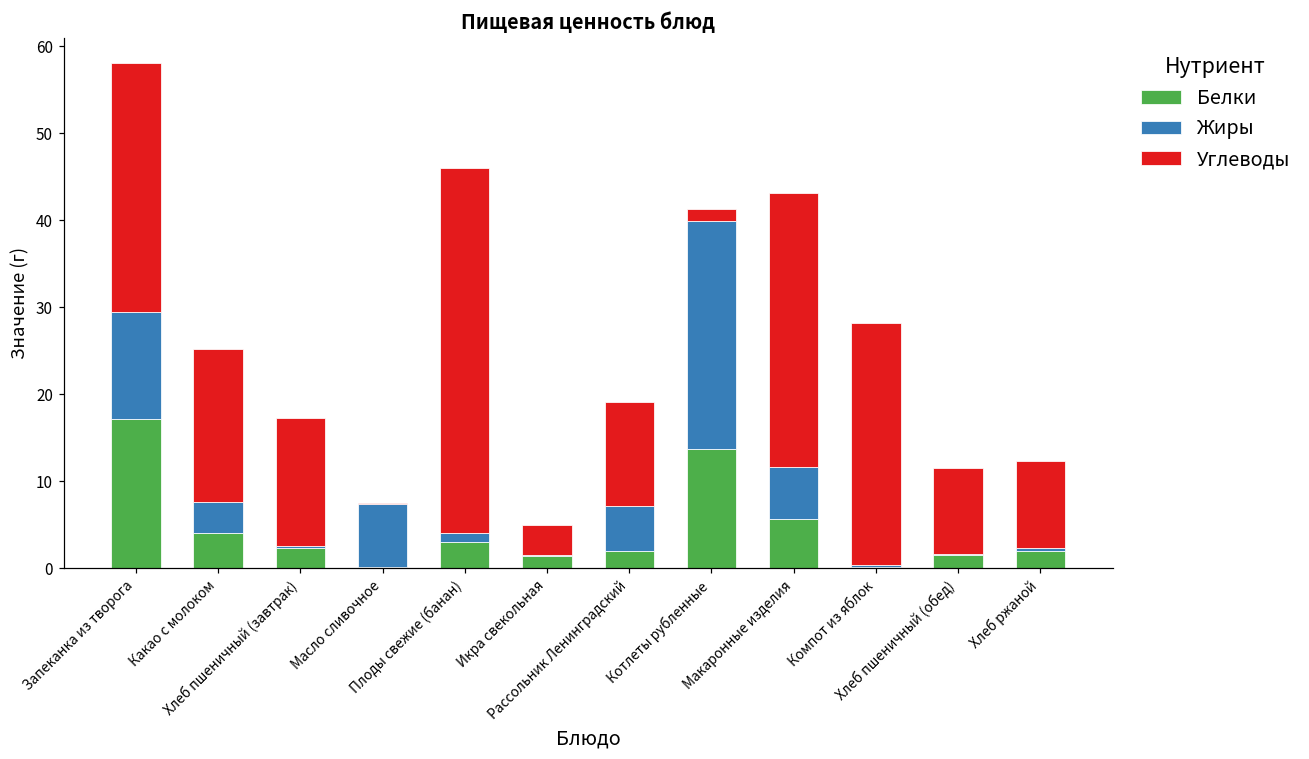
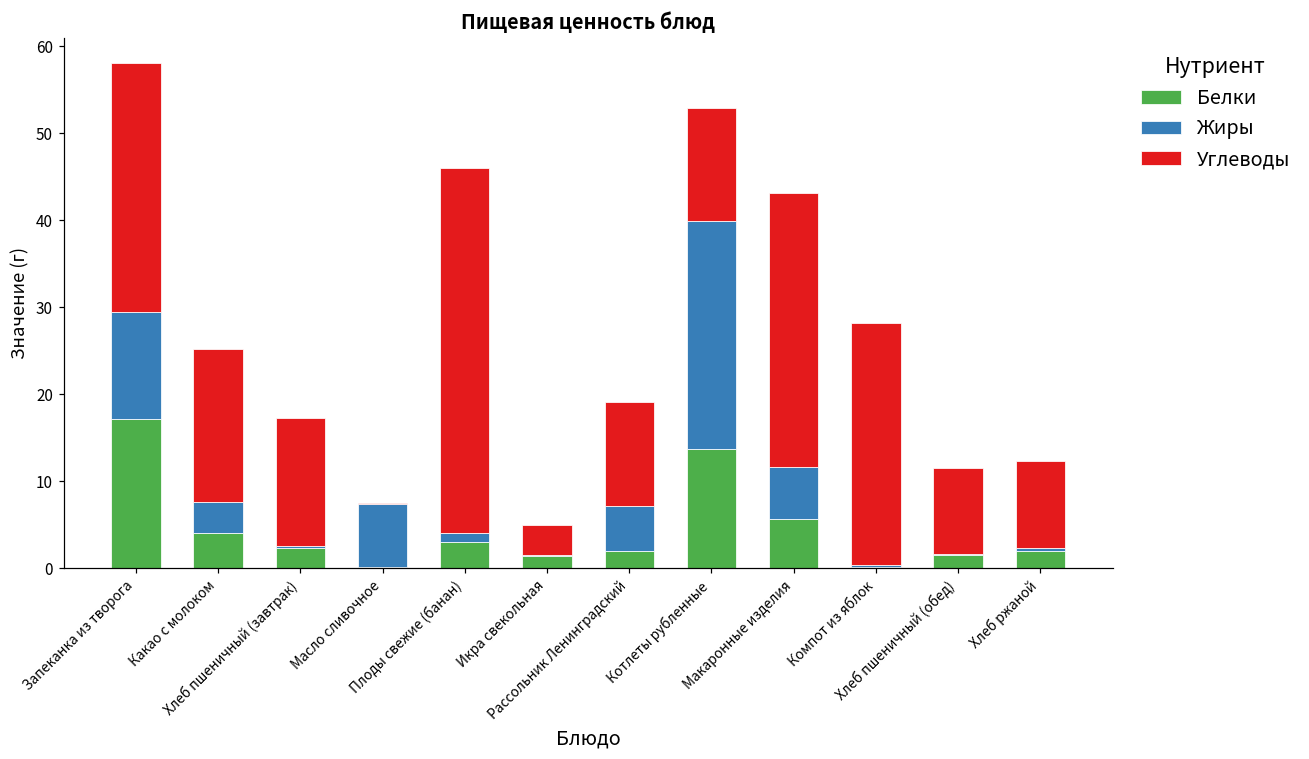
  {
    "Белки": {
      "Запеканка из творога": 17,
      "Какао с молоком": 4,
      "Хлеб пшеничный (завтрак)": 2,
      "Плоды свежие (банан)": 3,
      "Икра свекольная": 1,
      "Рассольник Ленинградский": 2,
      "Котлеты рубленные": 14,
      "Макаронные изделия": 6,
      "Хлеб пшеничный (обед)": 2,
      "Хлеб ржаной": 2
    },
    "Жиры": {
      "Запеканка из творога": 12,
      "Какао с молоком": 4,
      "Масло сливочное": 7,
      "Плоды свежие (банан)": 1,
      "Рассольник Ленинградский": 5,
      "Котлеты рубленные": 26,
      "Макаронные изделия": 6,
      "Хлеб ржаной": 0
    },
    "Углеводы": {
      "Запеканка из творога": 29,
      "Какао с молоком": 18,
      "Хлеб пшеничный (завтрак)": 15,
      "Плоды свежие (банан)": 42,
      "Икра свекольная": 3,
      "Рассольник Ленинградский": 12,
-     "Котлеты рубленные": 1,
+     "Котлеты рубленные": 13,
      "Макаронные изделия": 31,
      "Компот из яблок": 28,
      "Хлеб пшеничный (обед)": 10,
      "Хлеб ржаной": 10
    }
  }
